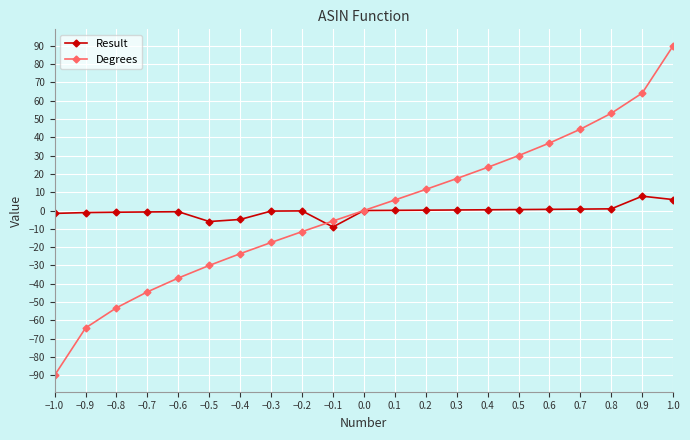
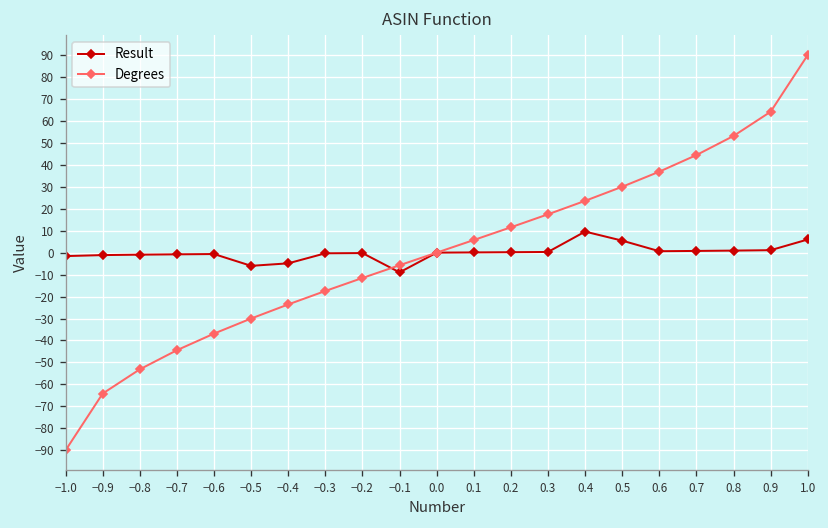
  {
    "Result": {
      "−1.0": -2,
      "−0.9": -1,
      "−0.8": -1,
      "−0.7": -1,
      "−0.6": -1,
      "−0.5": -6,
      "−0.4": -5,
      "−0.3": 0,
      "−0.2": 0,
      "−0.1": -9,
      "0.1": 0,
      "0.2": 0,
      "0.3": 0,
-     "0.4": 0,
-     "0.5": 1,
+     "0.4": 10,
+     "0.5": 5,
      "0.6": 1,
      "0.7": 1,
      "0.8": 1,
-     "0.9": 8,
+     "0.9": 1,
      "1.0": 6
    },
    "Degrees": {
      "−1.0": -90,
      "−0.9": -64,
      "−0.8": -53,
      "−0.7": -44,
      "−0.6": -37,
      "−0.5": -30,
      "−0.4": -24,
      "−0.3": -17,
      "−0.2": -12,
      "−0.1": -6,
      "0.1": 6,
      "0.2": 12,
      "0.3": 17,
      "0.4": 24,
      "0.5": 30,
      "0.6": 37,
      "0.7": 44,
      "0.8": 53,
      "0.9": 64,
      "1.0": 90
    }
  }
